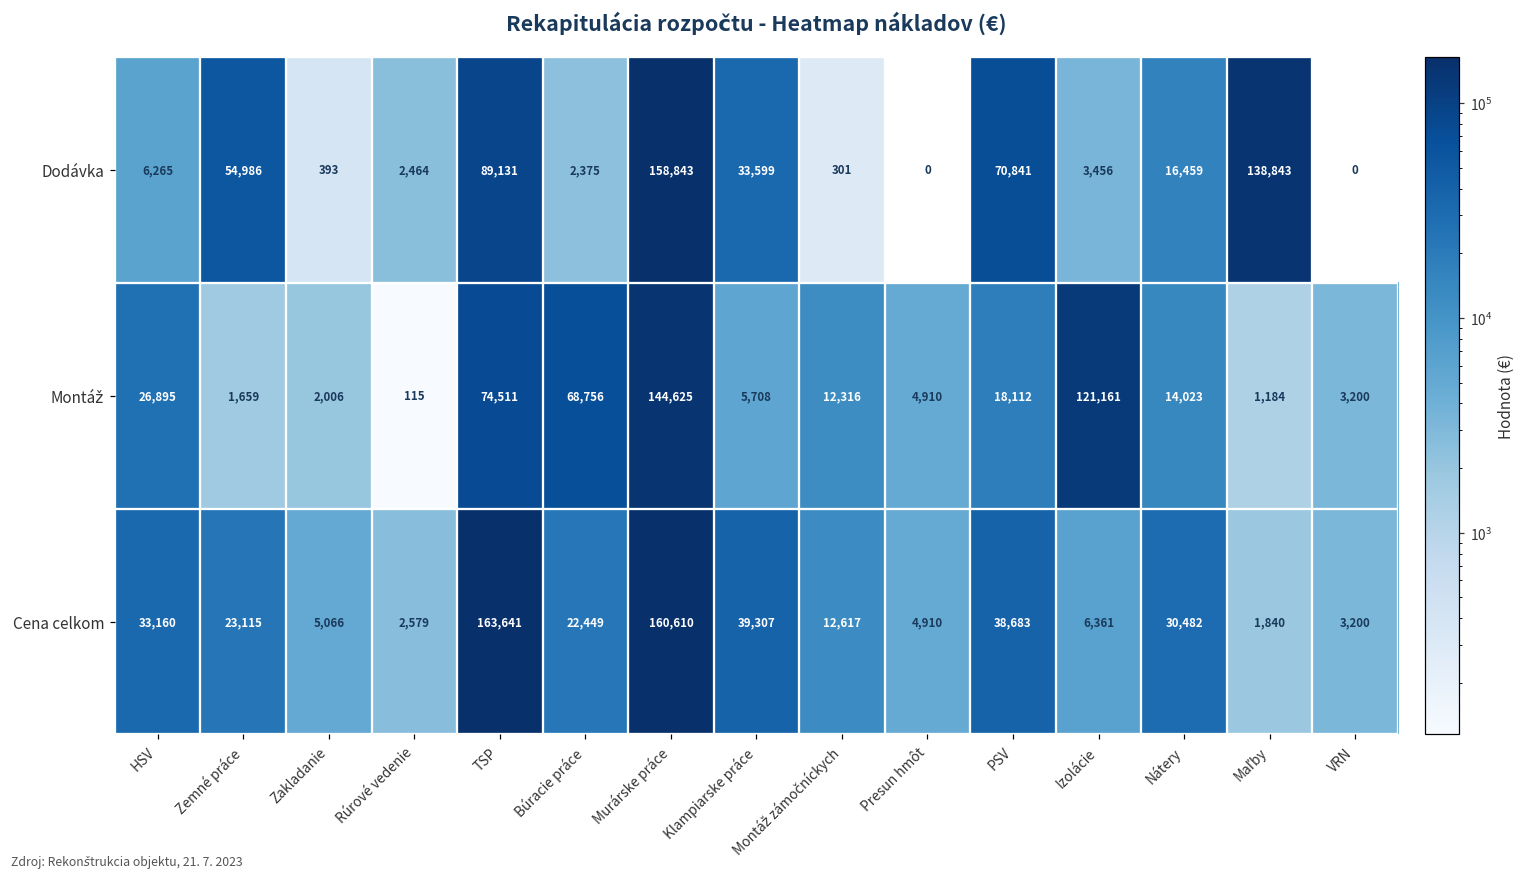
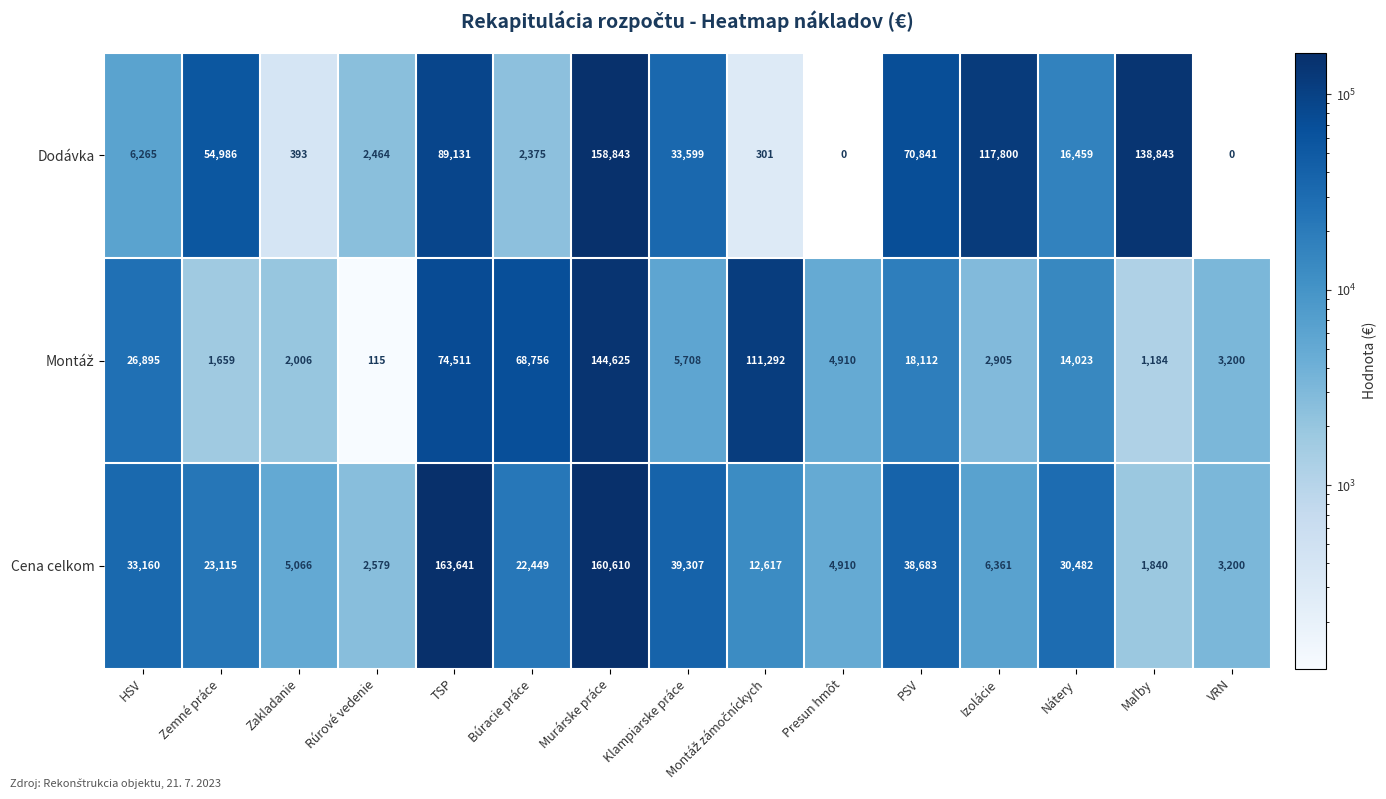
  {
    "Dodávka": {
      "HSV": "6,265",
      "Zemné práce": "54,986",
      "Zakladanie": "393",
      "Rúrové vedenie": "2,464",
      "TSP": "89,131",
      "Búracie práce": "2,375",
      "Murárske práce": "158,843",
      "Klampiarske práce": "33,599",
      "Montáž zámočníckych": "301",
      "Presun hmôt": "0",
      "PSV": "70,841",
-     "Izolácie": "3,456",
+     "Izolácie": "117,800",
      "Nátery": "16,459",
      "Maľby": "138,843",
      "VRN": "0"
    },
    "Montáž": {
      "HSV": "26,895",
      "Zemné práce": "1,659",
      "Zakladanie": "2,006",
      "Rúrové vedenie": "115",
      "TSP": "74,511",
      "Búracie práce": "68,756",
      "Murárske práce": "144,625",
      "Klampiarske práce": "5,708",
-     "Montáž zámočníckych": "12,316",
+     "Montáž zámočníckych": "111,292",
      "Presun hmôt": "4,910",
      "PSV": "18,112",
-     "Izolácie": "121,161",
+     "Izolácie": "2,905",
      "Nátery": "14,023",
      "Maľby": "1,184",
      "VRN": "3,200"
    },
    "Cena celkom": {
      "HSV": "33,160",
      "Zemné práce": "23,115",
      "Zakladanie": "5,066",
      "Rúrové vedenie": "2,579",
      "TSP": "163,641",
      "Búracie práce": "22,449",
      "Murárske práce": "160,610",
      "Klampiarske práce": "39,307",
      "Montáž zámočníckych": "12,617",
      "Presun hmôt": "4,910",
      "PSV": "38,683",
      "Izolácie": "6,361",
      "Nátery": "30,482",
      "Maľby": "1,840",
      "VRN": "3,200"
    }
  }
